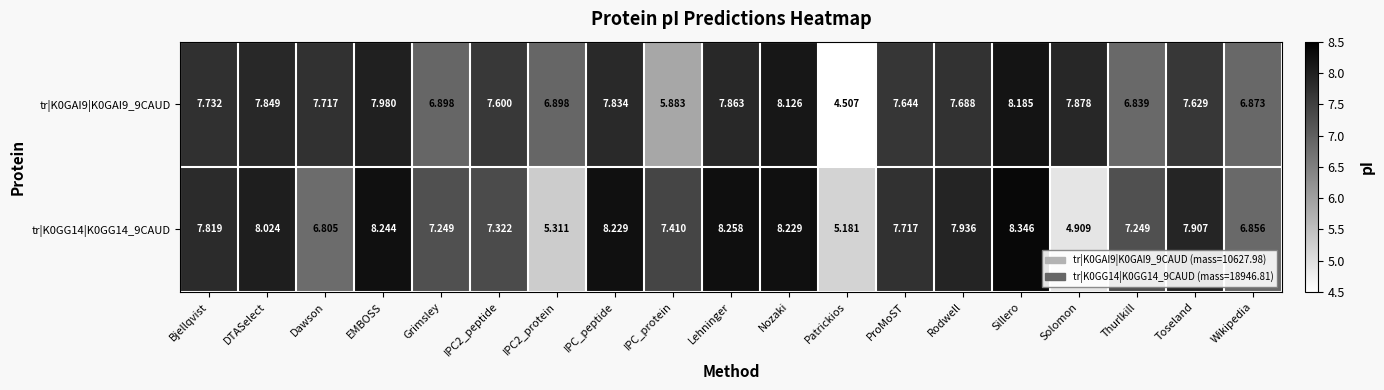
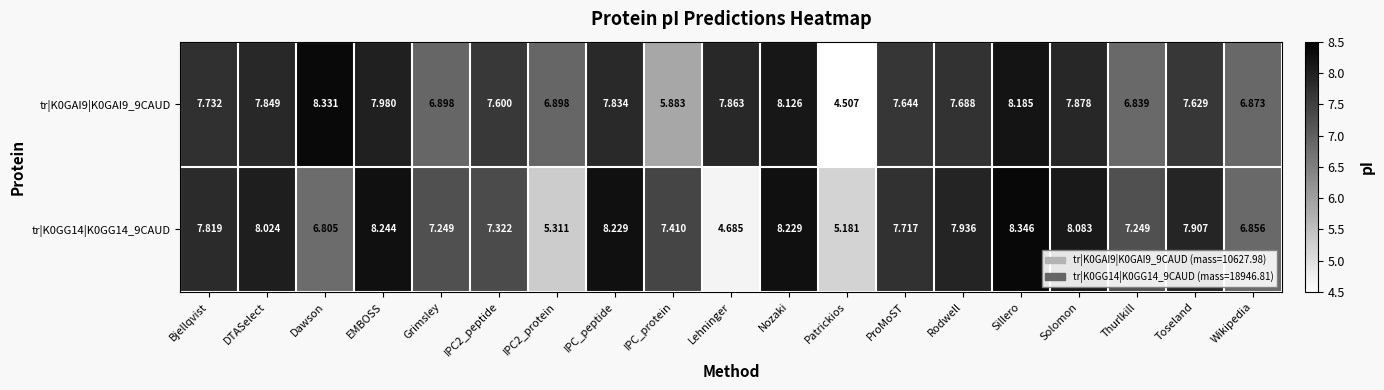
  {
    "tr|K0GAI9|K0GAI9_9CAUD": {
      "Bjellqvist": 7.732,
      "DTASelect": 7.849,
-     "Dawson": 7.717,
+     "Dawson": 8.331,
      "EMBOSS": 7.980,
      "Grimsley": 6.898,
      "IPC2_peptide": 7.600,
      "IPC2_protein": 6.898,
      "IPC_peptide": 7.834,
      "IPC_protein": 5.883,
      "Lehninger": 7.863,
      "Nozaki": 8.126,
      "Patrickios": 4.507,
      "ProMoST": 7.644,
      "Rodwell": 7.688,
      "Sillero": 8.185,
      "Solomon": 7.878,
      "Thurlkill": 6.839,
      "Toseland": 7.629,
      "Wikipedia": 6.873
    },
    "tr|K0GG14|K0GG14_9CAUD": {
      "Bjellqvist": 7.819,
      "DTASelect": 8.024,
      "Dawson": 6.805,
      "EMBOSS": 8.244,
      "Grimsley": 7.249,
      "IPC2_peptide": 7.322,
      "IPC2_protein": 5.311,
      "IPC_peptide": 8.229,
      "IPC_protein": 7.410,
-     "Lehninger": 8.258,
+     "Lehninger": 4.685,
      "Nozaki": 8.229,
      "Patrickios": 5.181,
      "ProMoST": 7.717,
      "Rodwell": 7.936,
      "Sillero": 8.346,
-     "Solomon": 4.909,
+     "Solomon": 8.083,
      "Thurlkill": 7.249,
      "Toseland": 7.907,
      "Wikipedia": 6.856
    }
  }
